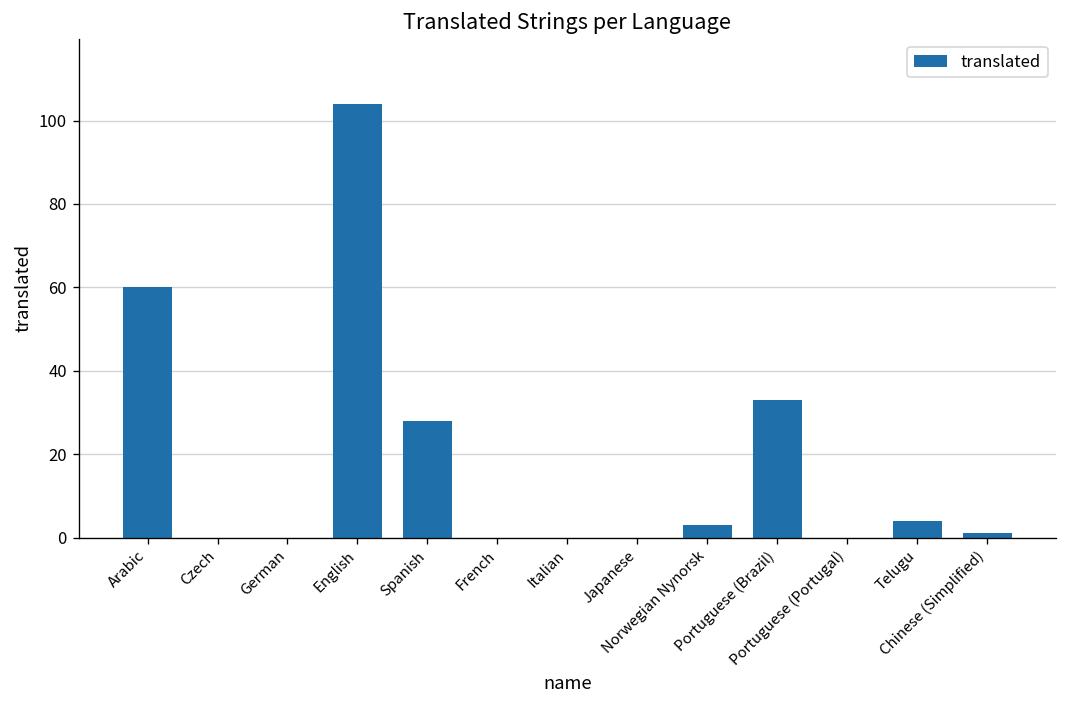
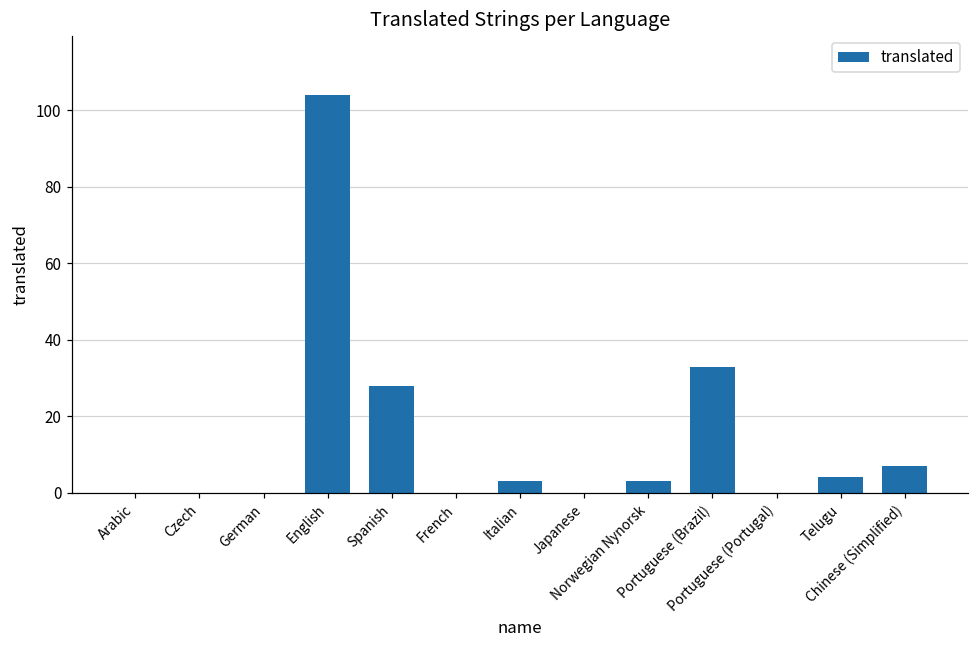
  {
-   "Arabic": 60,
+   "Arabic": 0,
    "Czech": 0,
    "German": 0,
    "English": 104,
    "Spanish": 28,
    "French": 0,
-   "Italian": 0,
+   "Italian": 3,
    "Japanese": 0,
    "Norwegian Nynorsk": 3,
    "Portuguese (Brazil)": 33,
    "Portuguese (Portugal)": 0,
    "Telugu": 4,
-   "Chinese (Simplified)": 1
+   "Chinese (Simplified)": 7
  }
